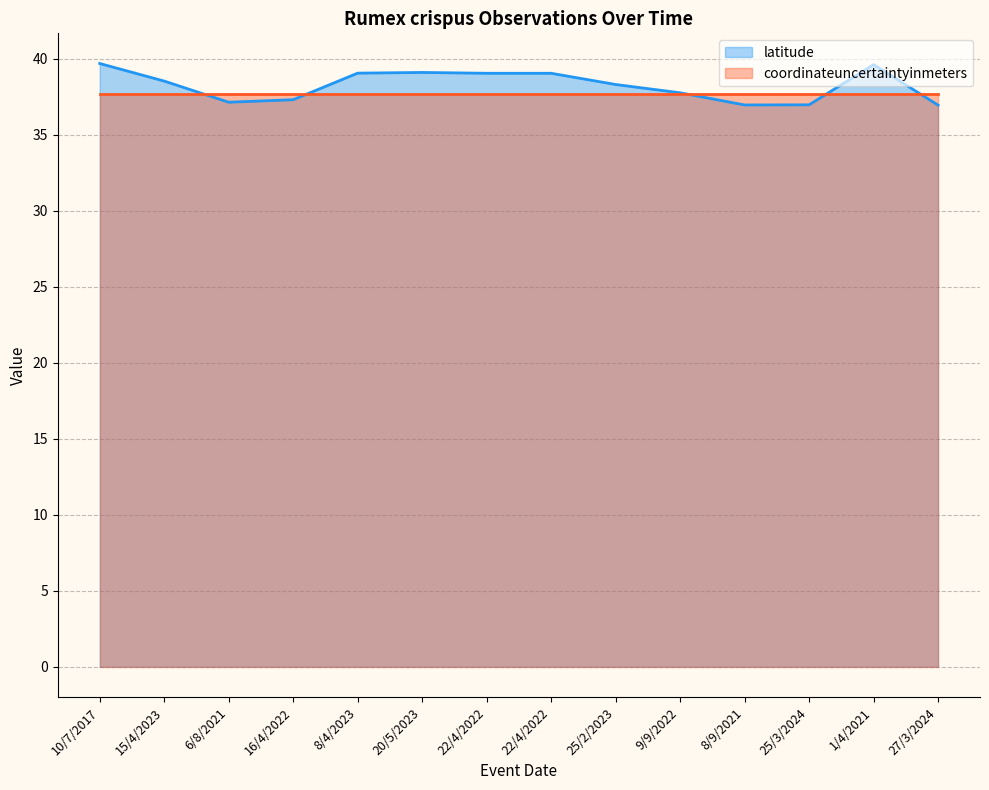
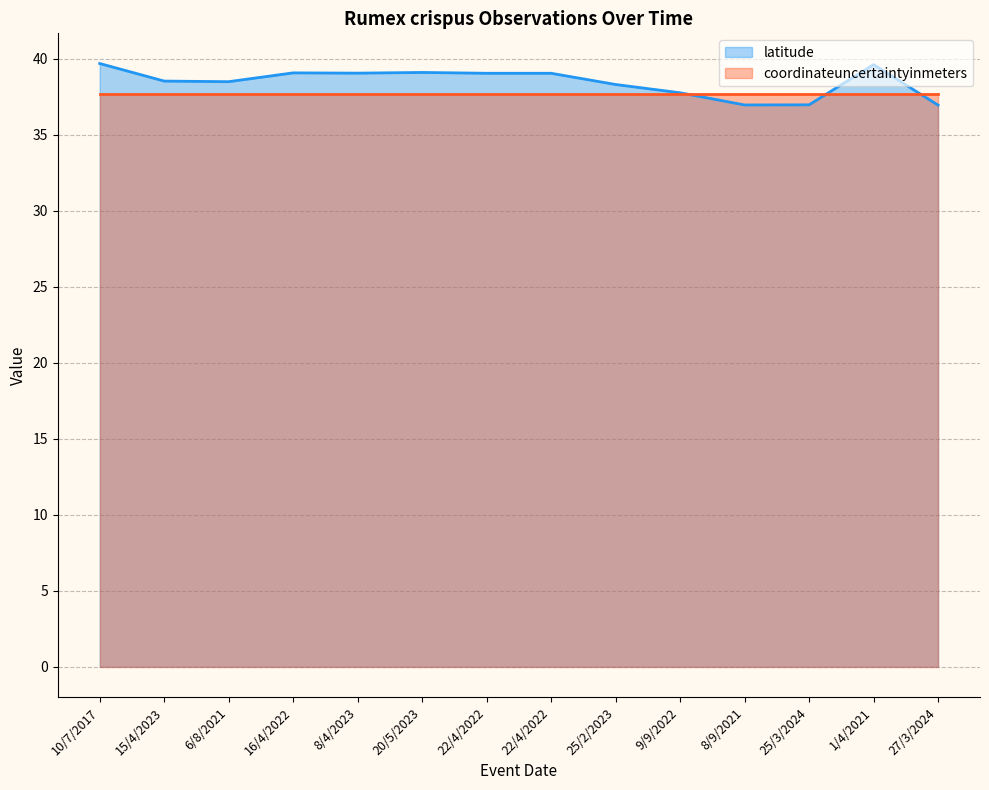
  {
    "latitude": {
      "10/7/2017": 39.7,
      "15/4/2023": 38.5,
-     "6/8/2021": 37.1,
-     "16/4/2022": 37.3,
+     "6/8/2021": 38.5,
+     "16/4/2022": 39.1,
      "8/4/2023": 39.0,
      "20/5/2023": 39.1,
      "25/2/2023": 38.3,
      "8/9/2021": 36.9,
      "25/3/2024": 37.0,
      "27/3/2024": 36.9
    },
    "coordinateuncertaintyinmeters": {
      "10/7/2017": 37.7,
      "15/4/2023": 37.7,
      "6/8/2021": 37.7,
      "16/4/2022": 37.7,
      "8/4/2023": 37.7,
      "20/5/2023": 37.7,
      "25/2/2023": 37.7,
      "8/9/2021": 37.7,
      "25/3/2024": 37.7,
      "1/4/2021": 37.7,
      "27/3/2024": 37.7
    }
  }
